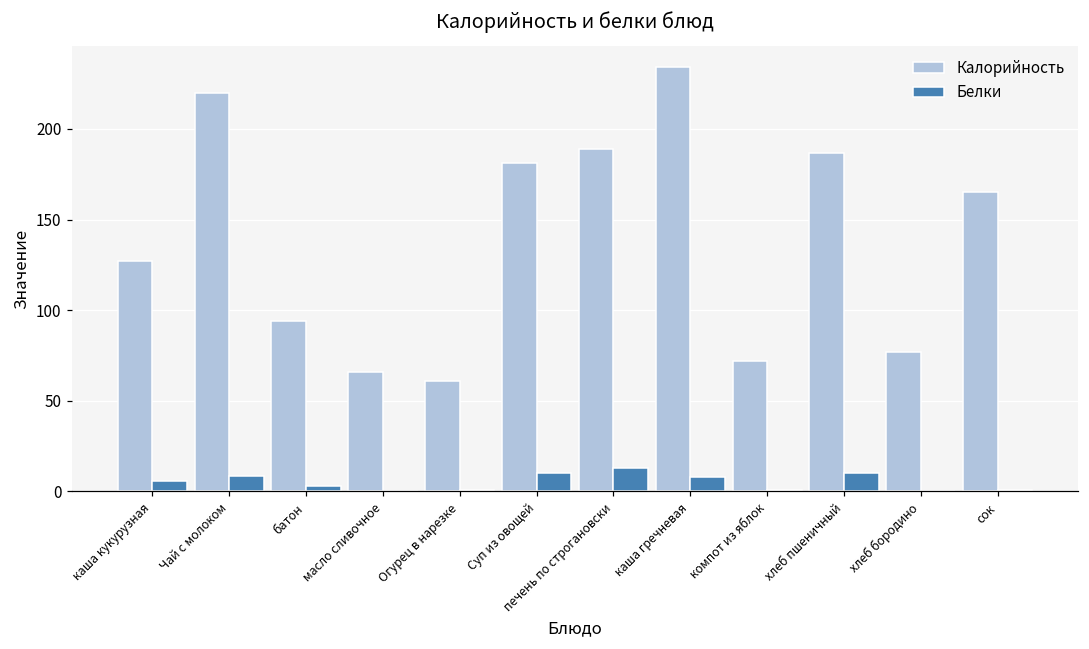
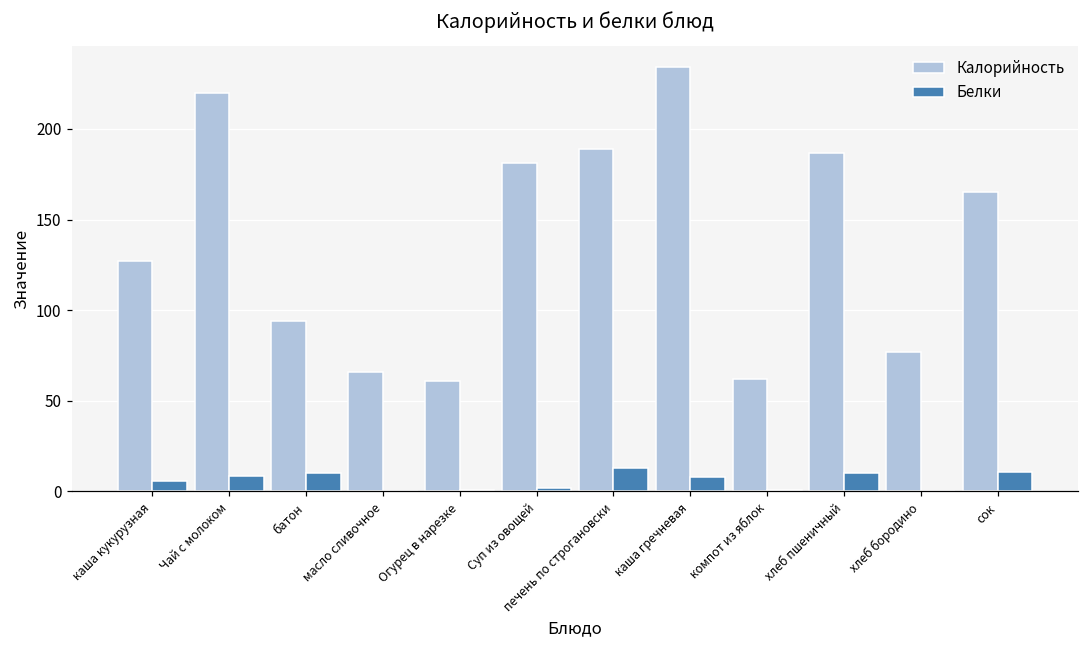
  {
    "Калорийность": {
      "каша кукурузная": 127,
      "Чай с молоком": 220,
      "батон": 94,
      "масло сливочное": 66,
      "Огурец в нарезке": 61,
      "Суп из овощей": 181,
      "печень по строгановски": 189,
      "каша гречневая": 234,
-     "компот из яблок": 72,
+     "компот из яблок": 62,
      "хлеб пшеничный": 187,
      "хлеб бородино": 77,
      "сок": 165
    },
    "Белки": {
      "каша кукурузная": 6,
      "Чай с молоком": 8,
-     "батон": 3,
+     "батон": 10,
      "масло сливочное": 0,
-     "Суп из овощей": 10,
+     "Суп из овощей": 2,
      "печень по строгановски": 13,
      "каша гречневая": 8,
      "хлеб пшеничный": 10,
      "хлеб бородино": 0,
-     "сок": 1
+     "сок": 11
    }
  }
